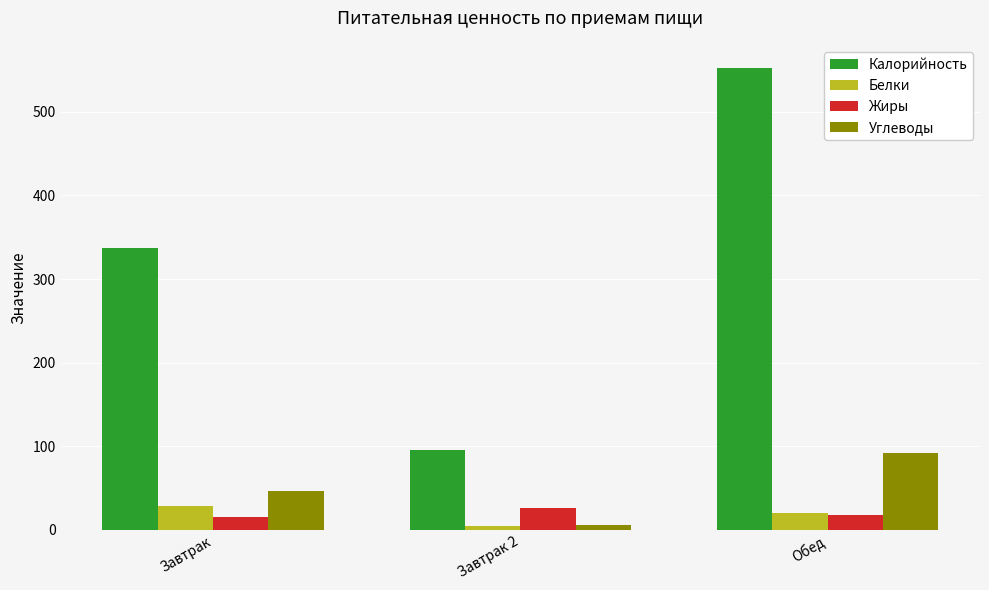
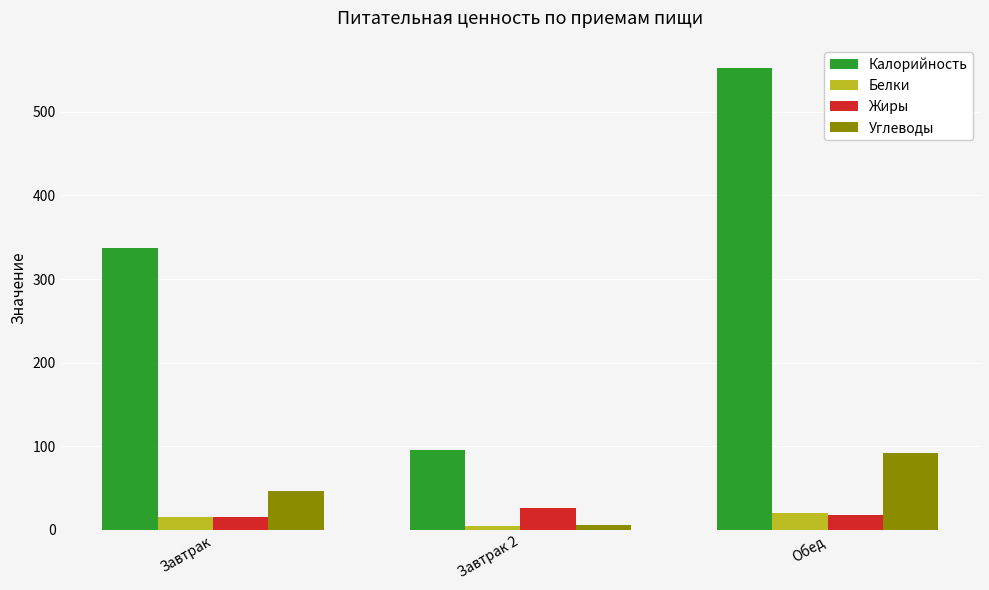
  {
    "Калорийность": {
      "Завтрак": 340,
      "Завтрак 2": 100,
      "Обед": 550
    },
    "Белки": {
-     "Завтрак": 30,
+     "Завтрак": 20,
      "Завтрак 2": 0,
      "Обед": 20
    },
    "Жиры": {
      "Завтрак": 20,
      "Завтрак 2": 30,
      "Обед": 20
    },
    "Углеводы": {
      "Завтрак": 50,
      "Завтрак 2": 10,
      "Обед": 90
    }
  }
